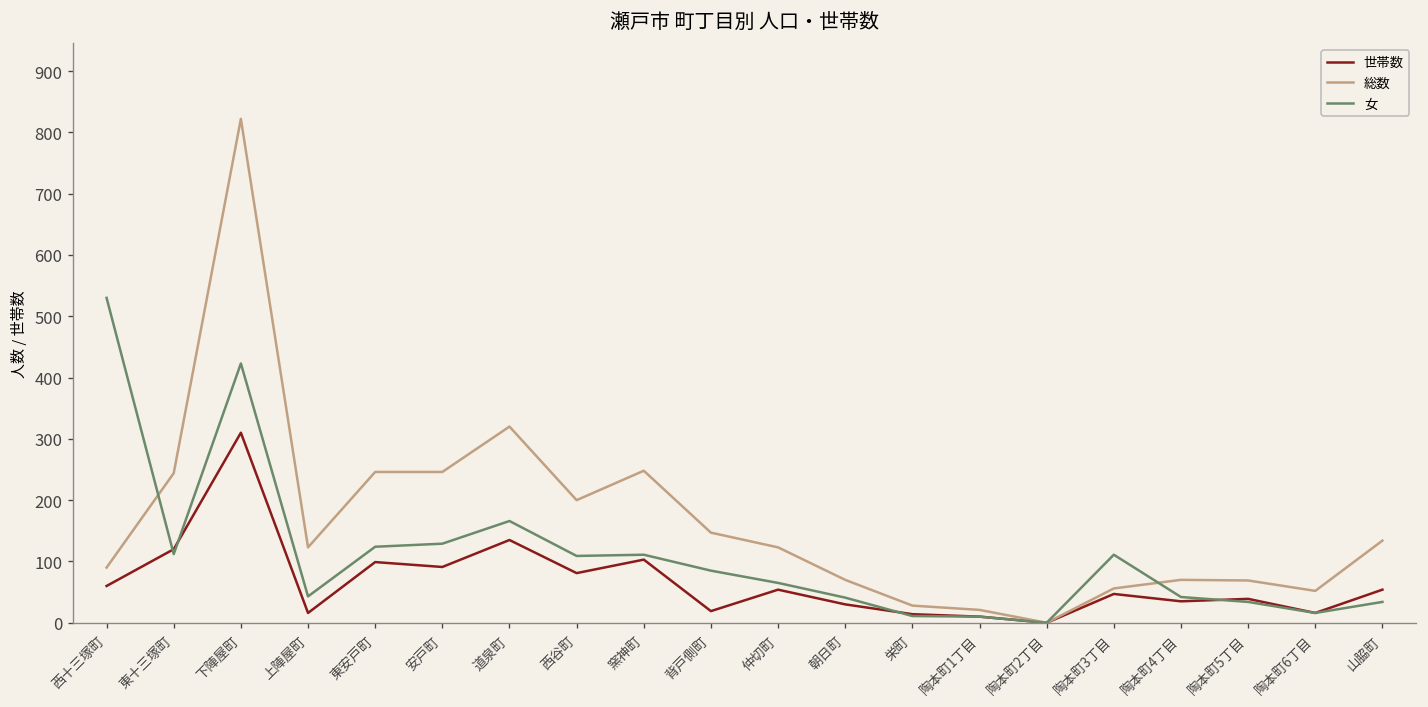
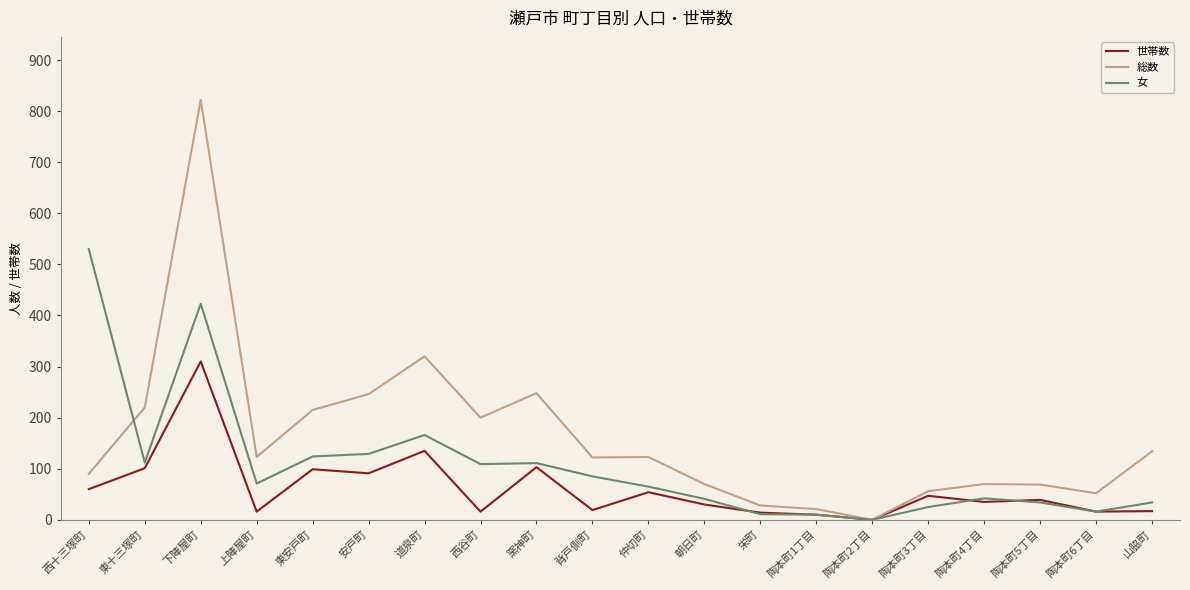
  {
    "世帯数": {
      "西十三塚町": 60,
-     "東十三塚町": 120,
+     "東十三塚町": 100,
      "下陣屋町": 310,
      "上陣屋町": 20,
      "東安戸町": 100,
      "安戸町": 90,
      "道泉町": 140,
-     "西谷町": 80,
+     "西谷町": 20,
      "窯神町": 100,
      "背戸側町": 20,
      "仲切町": 50,
      "朝日町": 30,
      "陶本町3丁目": 50,
      "陶本町4丁目": 40,
-     "山脇町": 50
+     "山脇町": 20
    },
    "総数": {
      "西十三塚町": 90,
-     "東十三塚町": 240,
+     "東十三塚町": 220,
      "下陣屋町": 820,
      "上陣屋町": 120,
-     "東安戸町": 250,
+     "東安戸町": 220,
      "安戸町": 250,
      "道泉町": 320,
      "西谷町": 200,
      "窯神町": 250,
-     "背戸側町": 150,
+     "背戸側町": 120,
      "仲切町": 120,
      "朝日町": 70,
      "栄町": 30,
      "陶本町1丁目": 20,
      "陶本町3丁目": 60,
      "陶本町4丁目": 70,
      "陶本町5丁目": 70,
      "陶本町6丁目": 50,
      "山脇町": 130
    },
    "女": {
      "西十三塚町": 530,
      "東十三塚町": 110,
      "下陣屋町": 420,
-     "上陣屋町": 40,
+     "上陣屋町": 70,
      "東安戸町": 120,
      "安戸町": 130,
      "道泉町": 170,
      "西谷町": 110,
      "窯神町": 110,
      "背戸側町": 90,
      "仲切町": 70,
      "朝日町": 40,
-     "陶本町3丁目": 110,
+     "陶本町3丁目": 30,
      "陶本町4丁目": 40,
      "山脇町": 30
    }
  }
